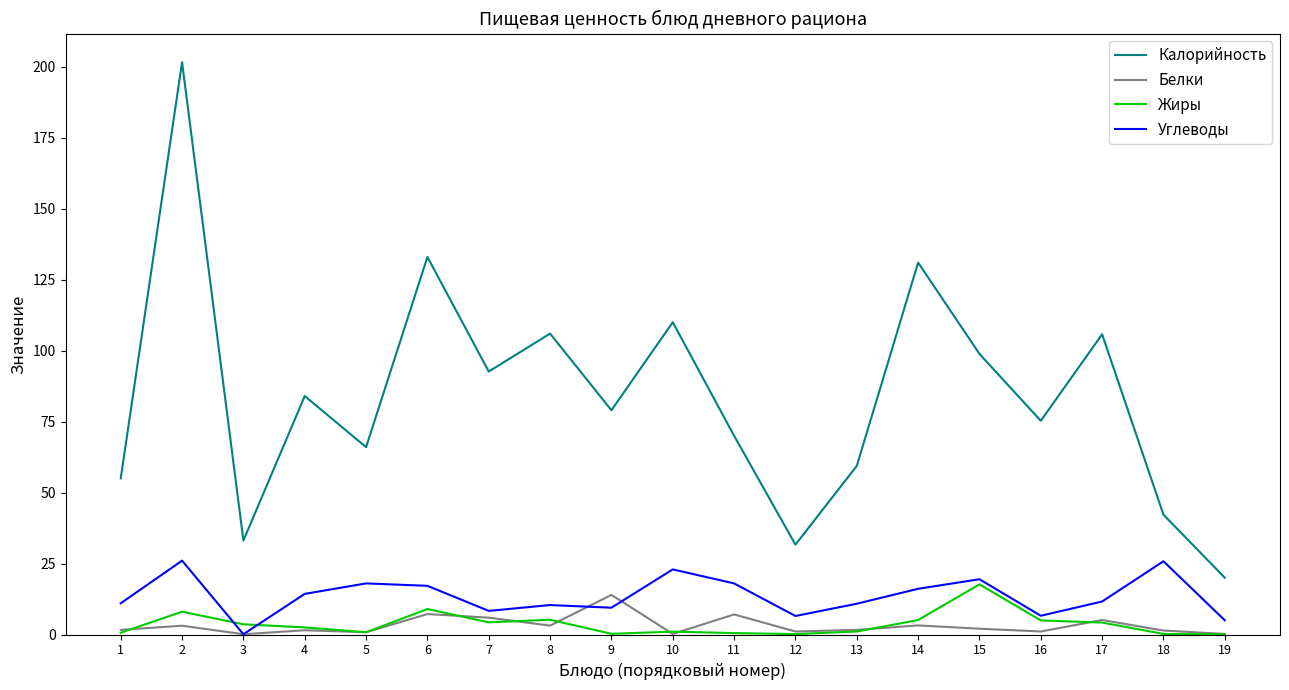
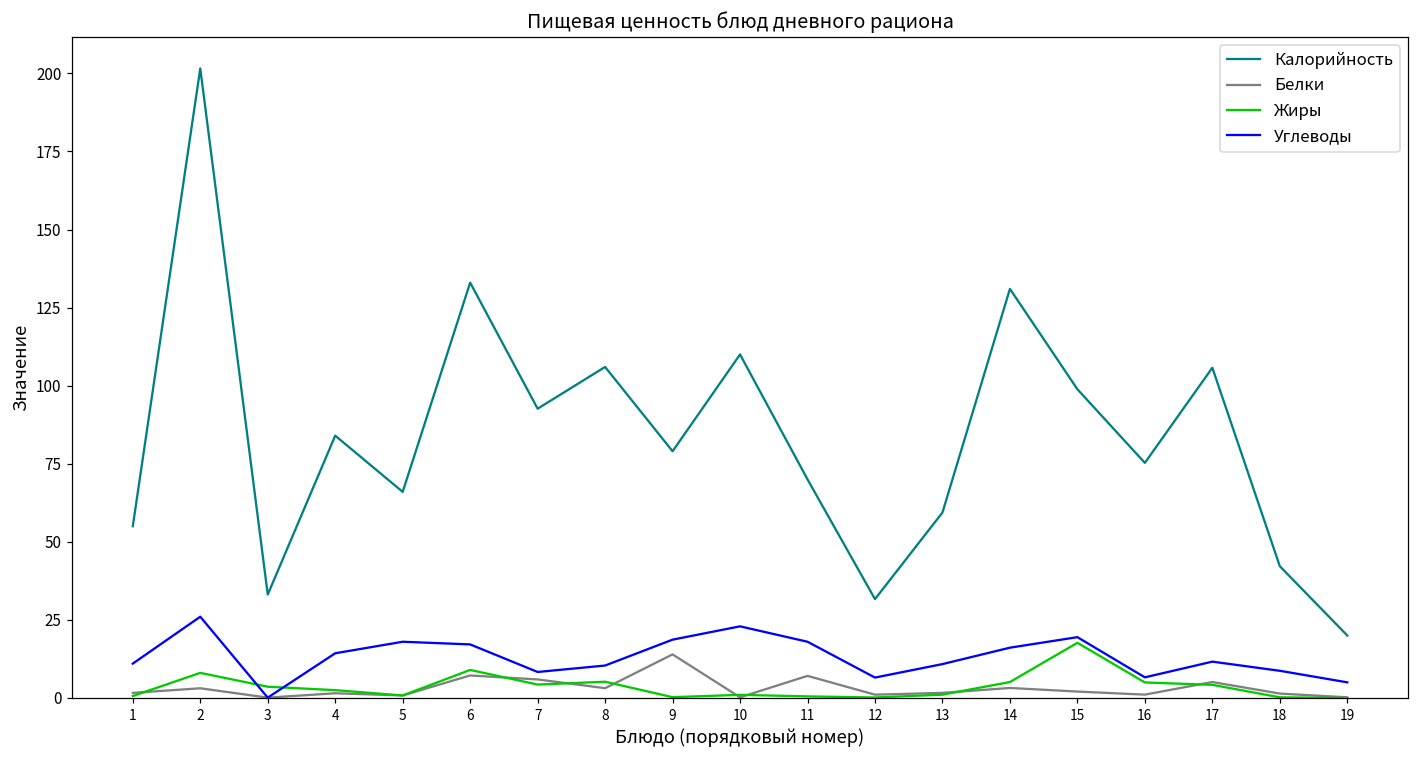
  {
    "Калорийность": {
      "1": 55,
      "2": 202,
      "3": 33,
      "4": 84,
      "5": 66,
      "6": 133,
      "7": 93,
      "8": 106,
      "9": 79,
      "10": 110,
      "11": 70,
      "12": 32,
      "13": 59,
      "14": 131,
      "15": 99,
      "16": 75,
      "17": 106,
      "18": 42,
      "19": 20
    },
    "Белки": {
      "1": 2,
      "2": 3,
      "4": 2,
      "6": 7,
      "7": 6,
      "8": 3,
      "9": 14,
      "11": 7,
      "12": 1,
      "14": 3,
      "15": 2,
      "16": 1,
      "17": 5,
      "18": 1
    },
    "Жиры": {
      "1": 1,
      "2": 8,
      "3": 4,
      "4": 3,
      "6": 9,
      "7": 4,
      "8": 5,
      "9": 0,
      "11": 1,
      "12": 0,
      "14": 5,
      "15": 18,
      "16": 5,
      "17": 4,
      "18": 0
    },
    "Углеводы": {
      "1": 11,
      "2": 26,
      "4": 14,
      "5": 18,
      "6": 17,
      "7": 8,
      "8": 10,
-     "9": 9,
+     "9": 19,
      "10": 23,
      "11": 18,
      "12": 7,
      "13": 11,
      "14": 16,
      "15": 19,
      "16": 7,
      "17": 12,
-     "18": 26,
+     "18": 9,
      "19": 5
    }
  }
